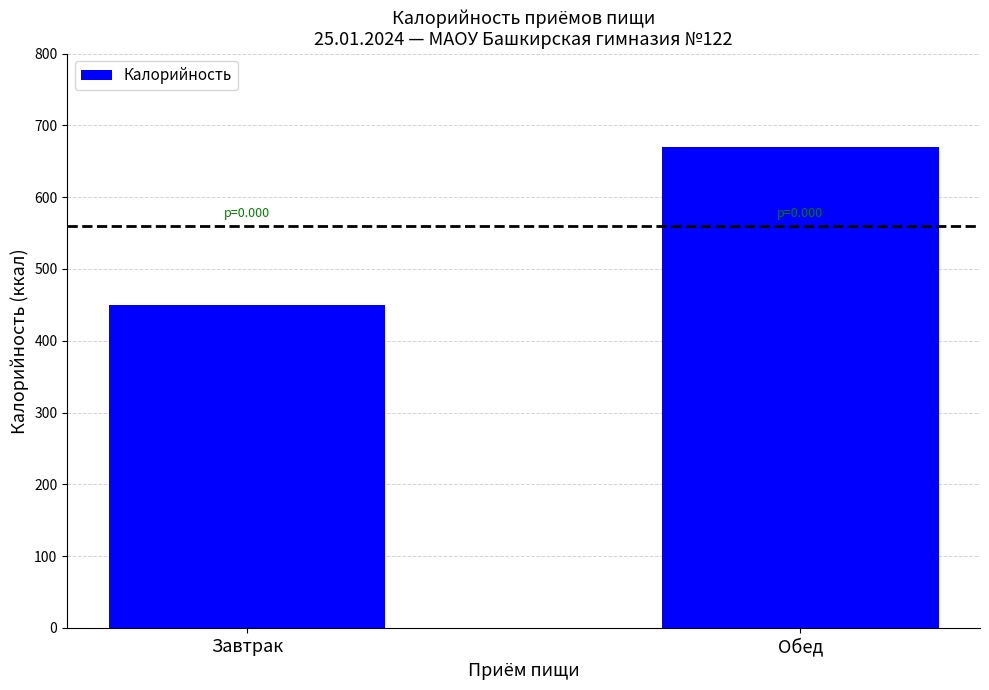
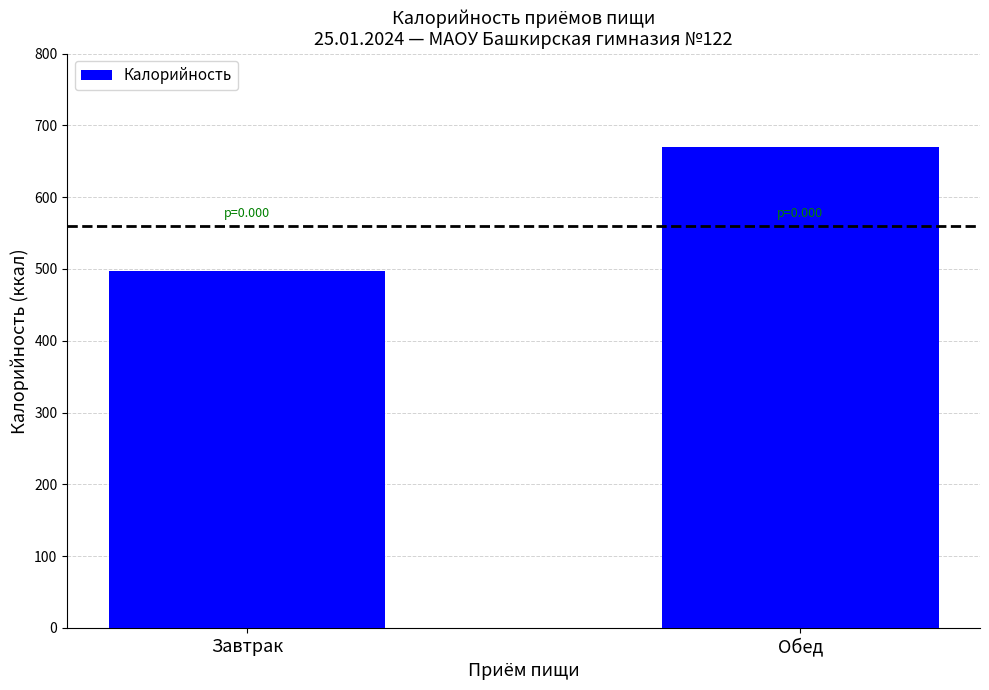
  {
-   "Завтрак": 450
+   "Завтрак": 500
  }
